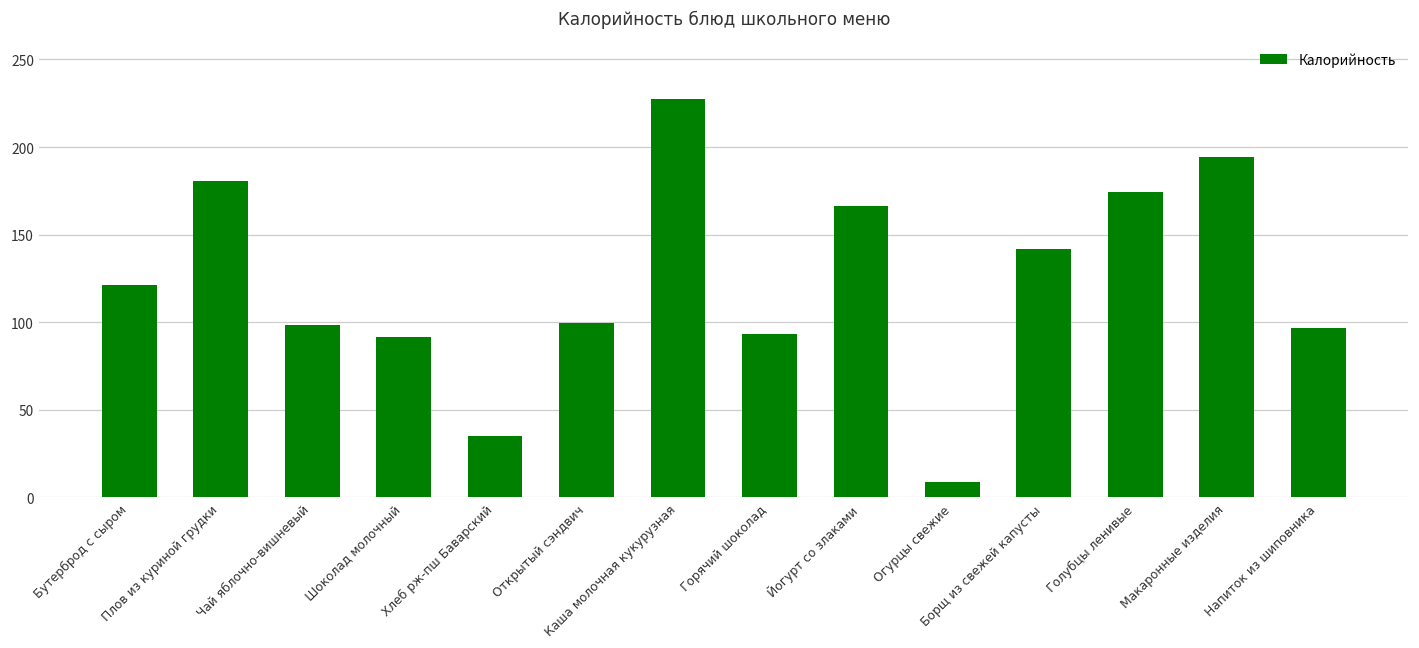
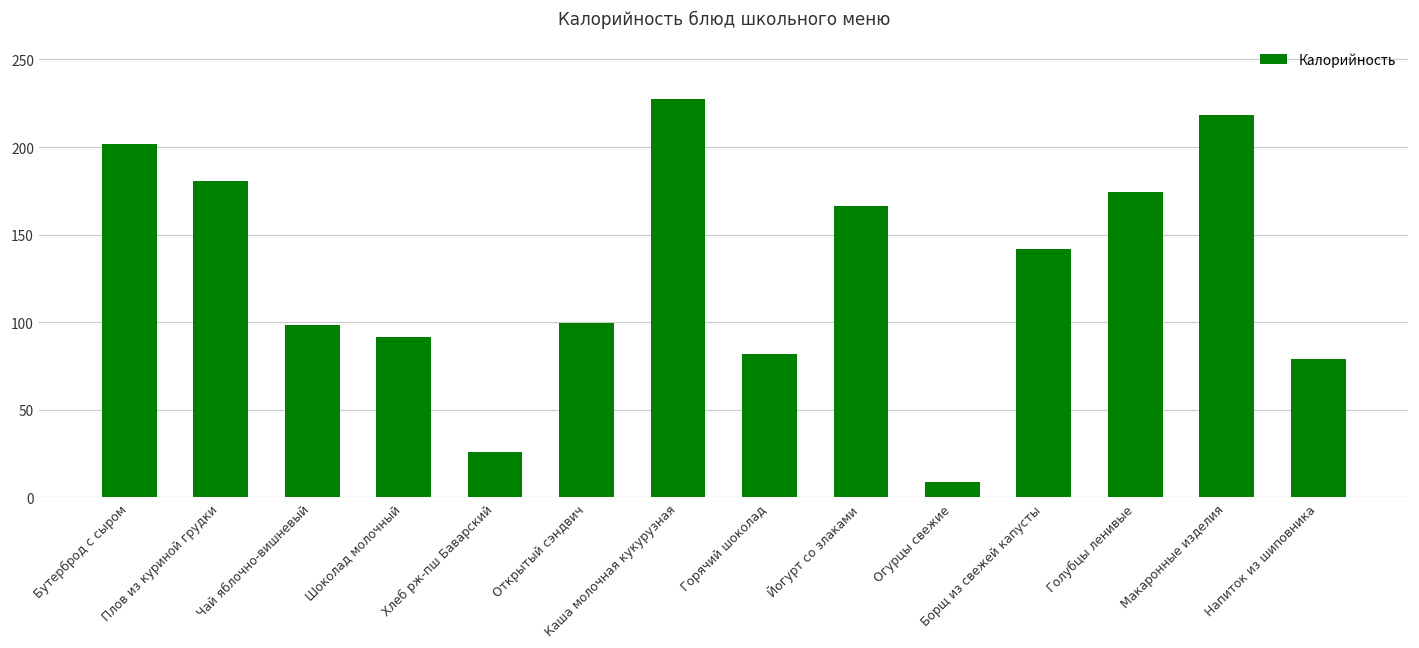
  {
-   "Бутерброд с сыром": 121,
+   "Бутерброд с сыром": 202,
    "Плов из куриной грудки": 181,
    "Чай яблочно-вишневый": 98,
    "Шоколад молочный": 92,
-   "Хлеб рж-пш Баварский": 35,
+   "Хлеб рж-пш Баварский": 26,
    "Открытый сэндвич": 99,
    "Каша молочная кукурузная": 227,
-   "Горячий шоколад": 93,
+   "Горячий шоколад": 82,
    "Йогурт со злаками": 166,
    "Огурцы свежие": 9,
    "Борщ из свежей капусты": 142,
    "Голубцы ленивые": 174,
-   "Макаронные изделия": 194,
-   "Напиток из шиповника": 97
+   "Макаронные изделия": 218,
+   "Напиток из шиповника": 79
  }
